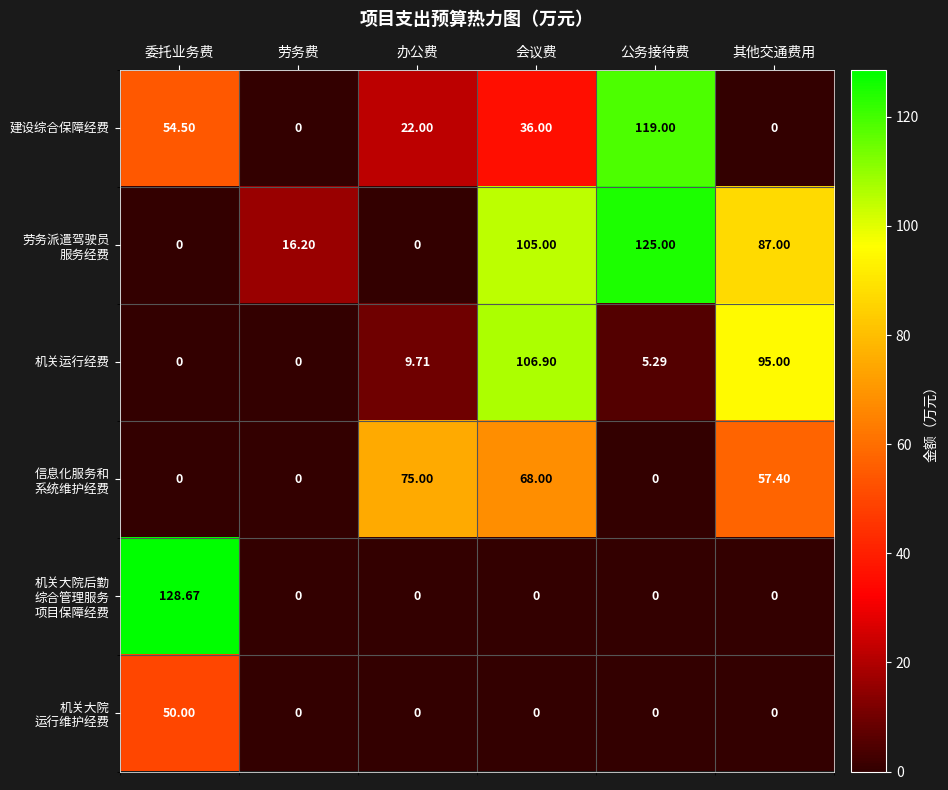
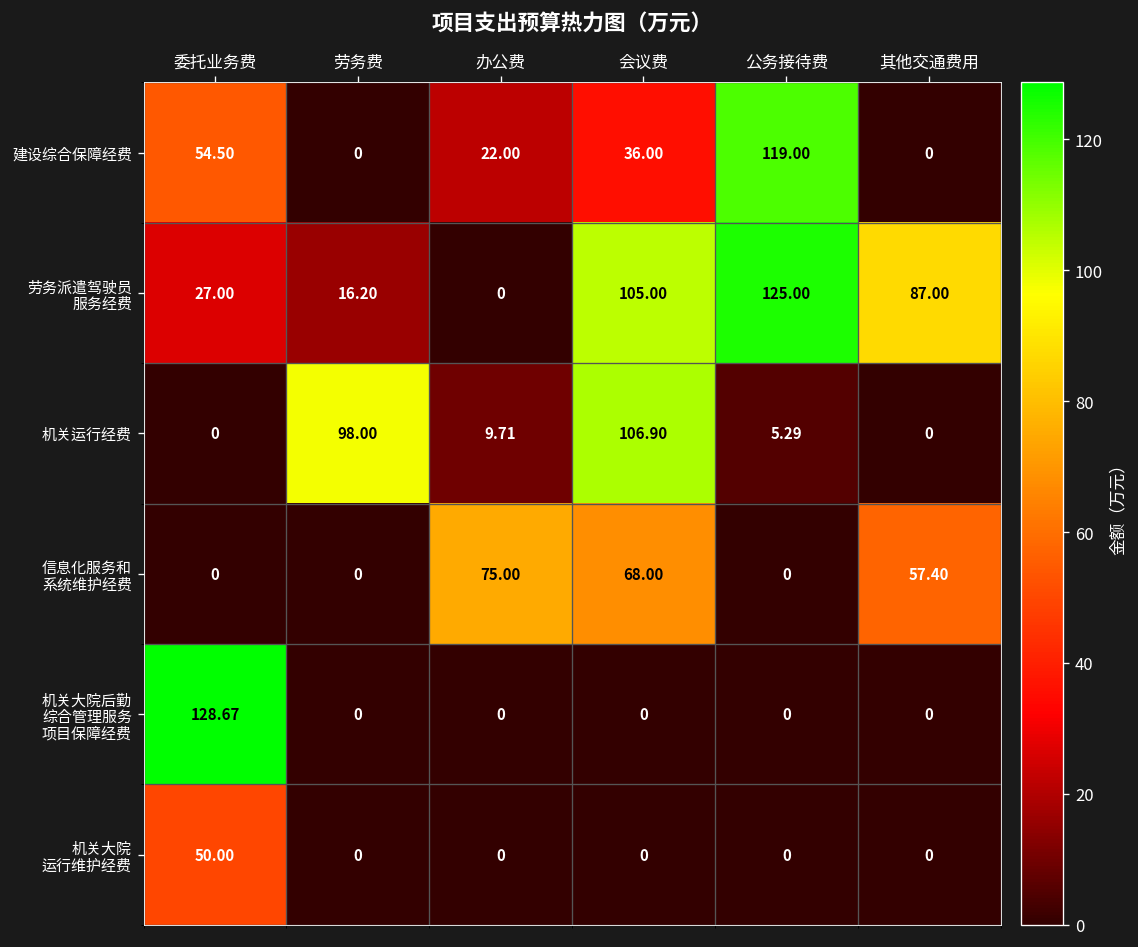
  {
    "建设综合保障经费": {
      "委托业务费": 54.50,
      "劳务费": 0,
      "办公费": 22.00,
      "会议费": 36.00,
      "公务接待费": 119.00,
      "其他交通费用": 0
    },
    "劳务派遣驾驶员 服务经费": {
-     "委托业务费": 0,
+     "委托业务费": 27.00,
      "劳务费": 16.20,
      "办公费": 0,
      "会议费": 105.00,
      "公务接待费": 125.00,
      "其他交通费用": 87.00
    },
    "机关运行经费": {
      "委托业务费": 0,
-     "劳务费": 0,
+     "劳务费": 98.00,
      "办公费": 9.71,
      "会议费": 106.90,
      "公务接待费": 5.29,
-     "其他交通费用": 95.00
+     "其他交通费用": 0
    },
    "信息化服务和 系统维护经费": {
      "委托业务费": 0,
      "劳务费": 0,
      "办公费": 75.00,
      "会议费": 68.00,
      "公务接待费": 0,
      "其他交通费用": 57.40
    },
    "机关大院后勤 综合管理服务 项目保障经费": {
      "委托业务费": 128.67,
      "劳务费": 0,
      "办公费": 0,
      "会议费": 0,
      "公务接待费": 0,
      "其他交通费用": 0
    },
    "机关大院 运行维护经费": {
      "委托业务费": 50.00,
      "劳务费": 0,
      "办公费": 0,
      "会议费": 0,
      "公务接待费": 0,
      "其他交通费用": 0
    }
  }
